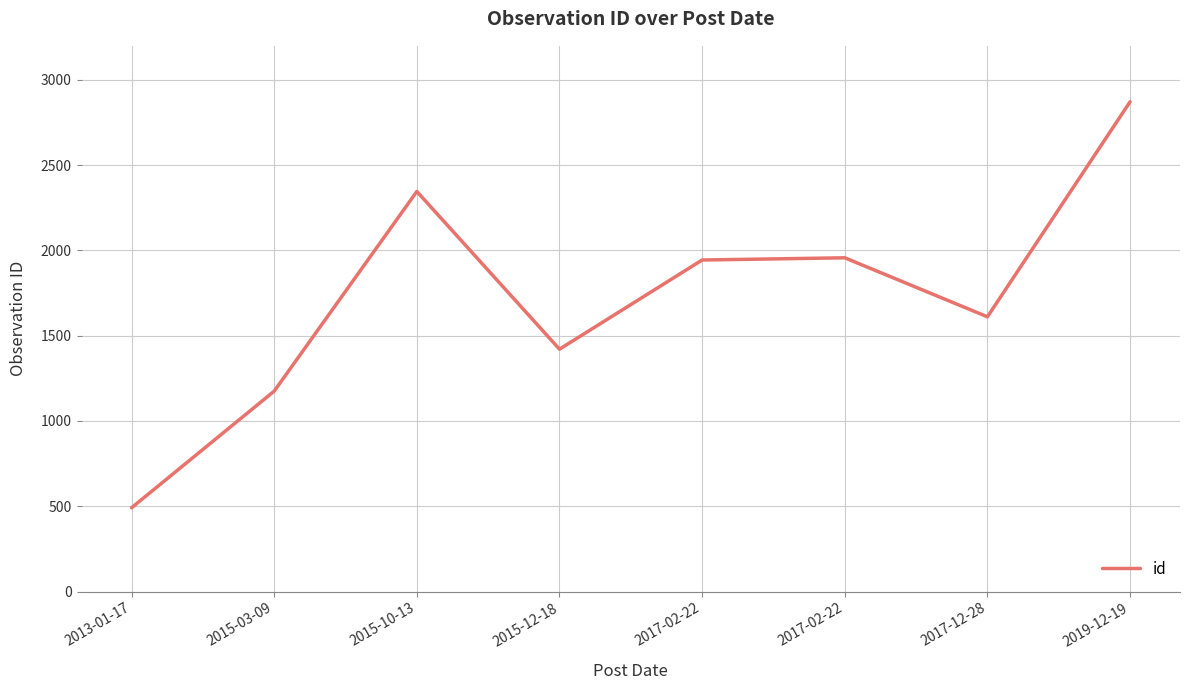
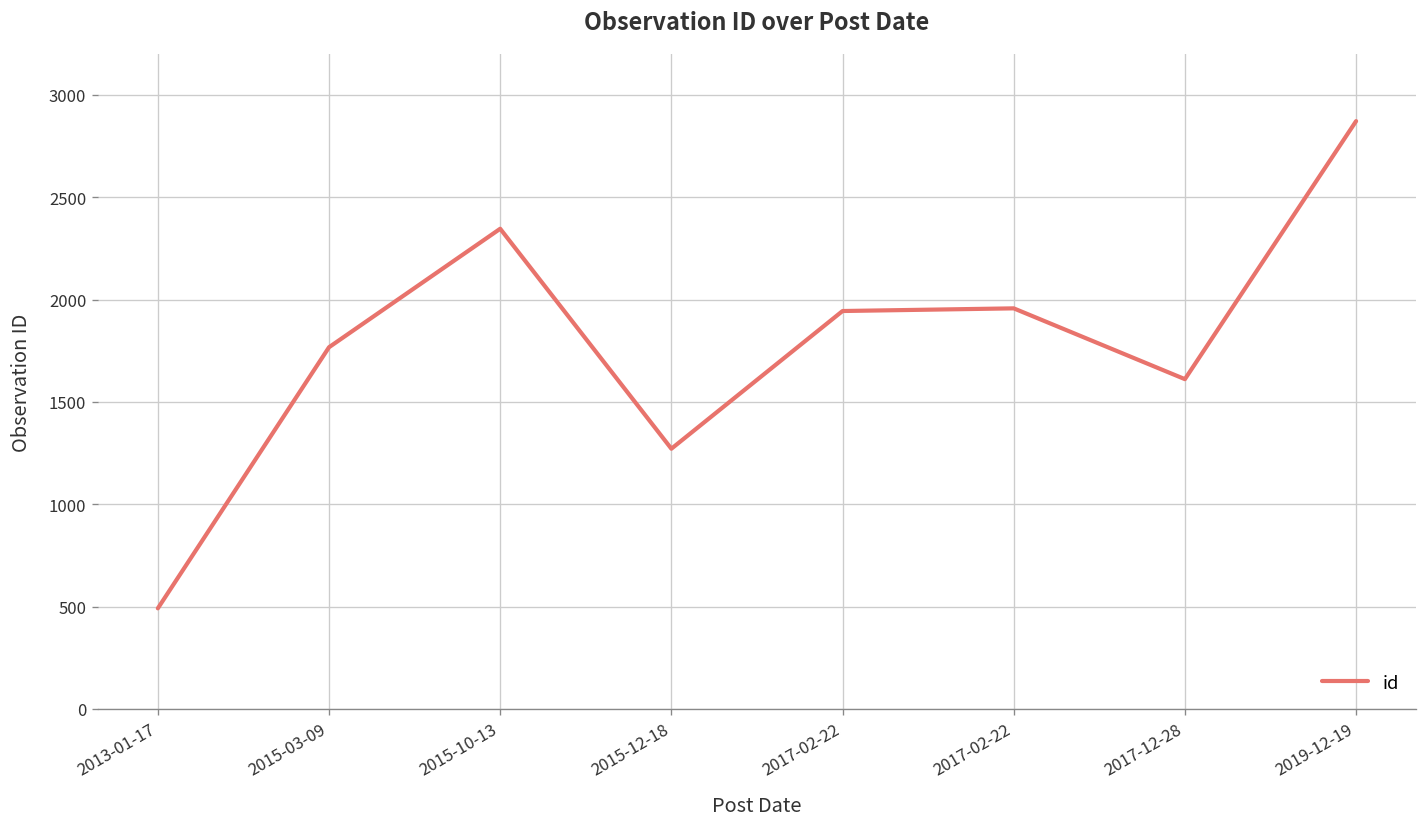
  {
    "2013-01-17": 490,
-   "2015-03-09": 1180,
+   "2015-03-09": 1770,
    "2015-10-13": 2350,
-   "2015-12-18": 1420,
+   "2015-12-18": 1270,
    "2017-12-28": 1610,
    "2019-12-19": 2870
  }
